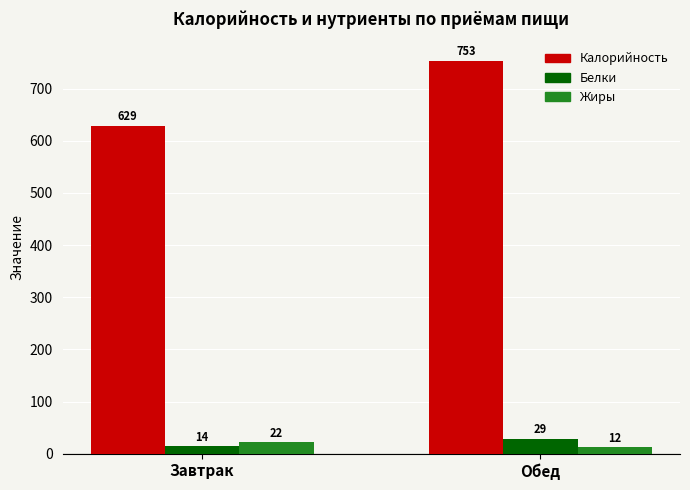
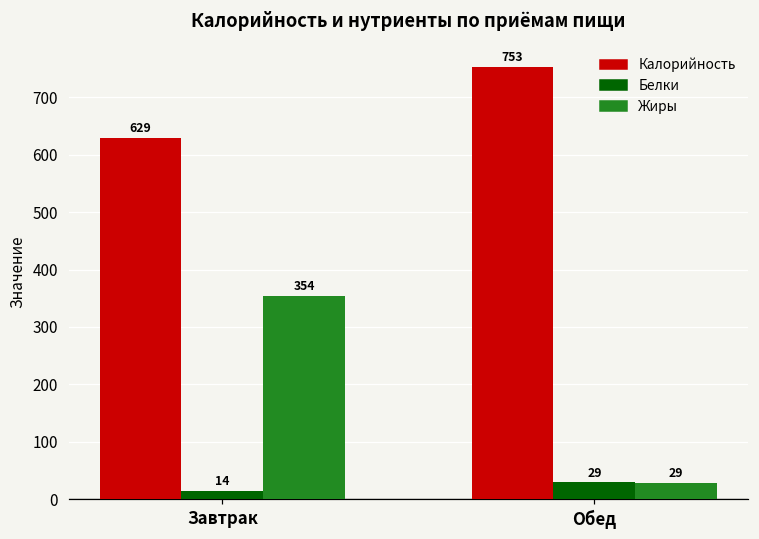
  {
    "Калорийность": {
      "Завтрак": 629,
      "Обед": 753
    },
    "Белки": {
      "Завтрак": 14,
      "Обед": 29
    },
    "Жиры": {
-     "Завтрак": 22,
-     "Обед": 12
+     "Завтрак": 354,
+     "Обед": 29
    }
  }
